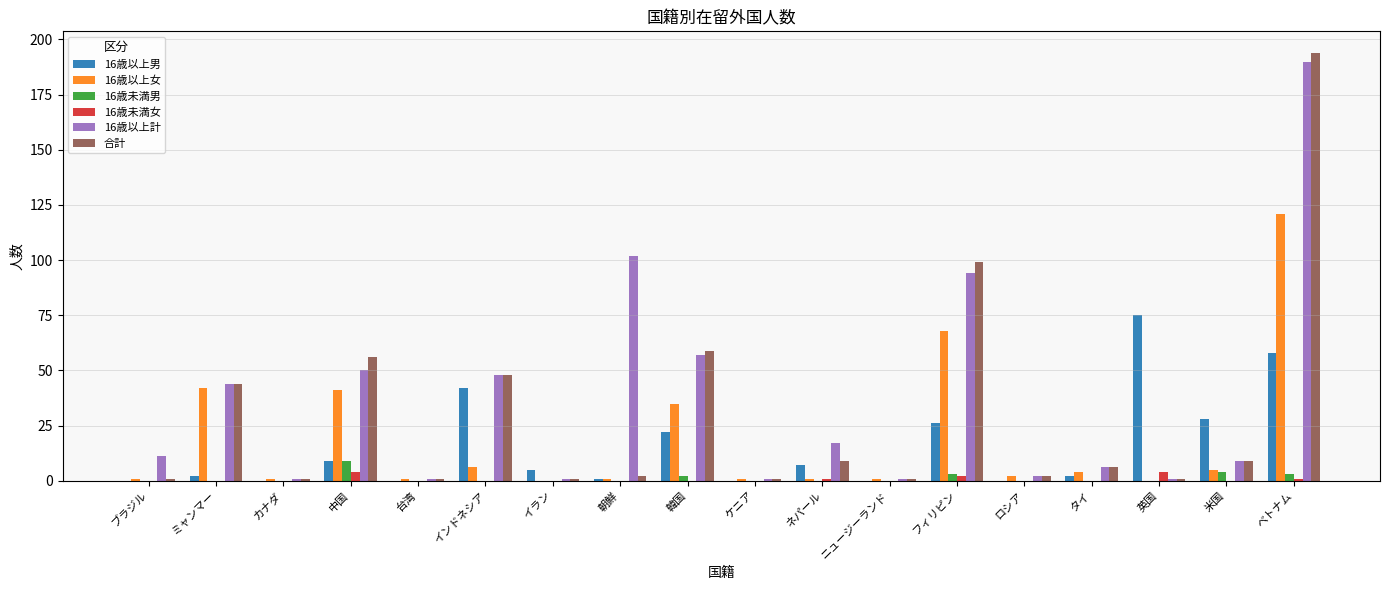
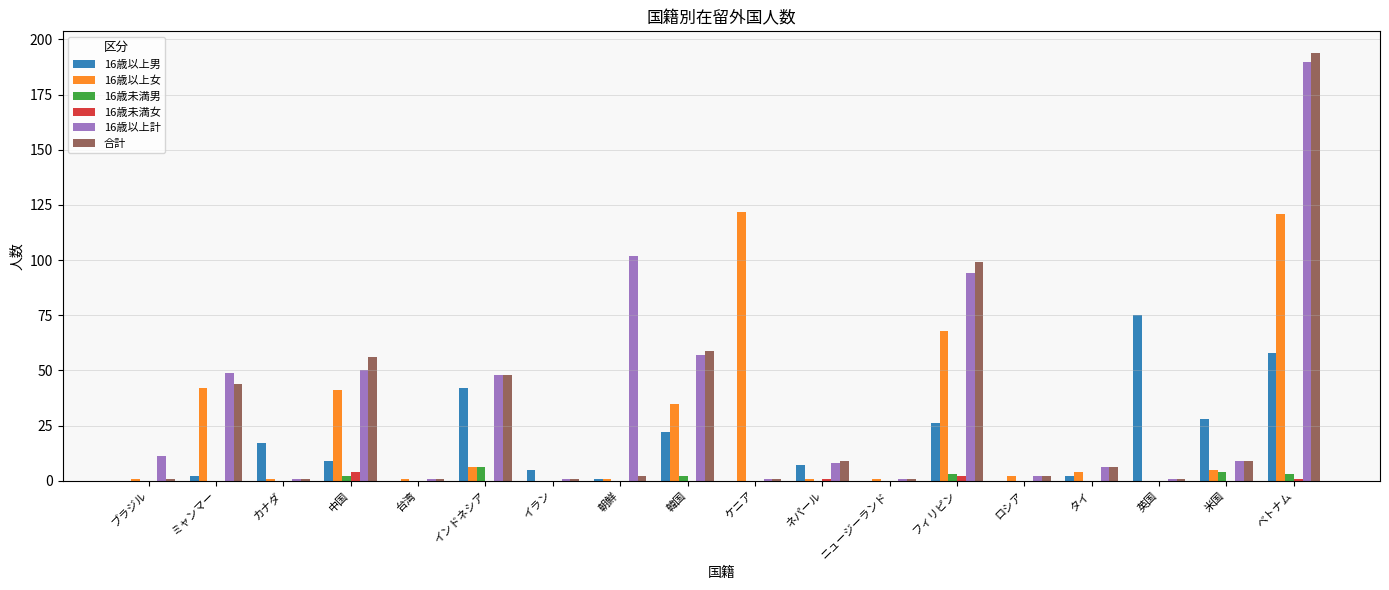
  {
    "16歳以上男": {
      "ブラジル": 0,
      "ミャンマー": 2,
-     "カナダ": 0,
+     "カナダ": 17,
      "中国": 9,
      "台湾": 0,
      "インドネシア": 42,
      "イラン": 5,
      "韓国": 22,
      "ケニア": 0,
      "ネパール": 7,
      "ニュージーランド": 0,
      "フィリピン": 26,
      "ロシア": 0,
      "タイ": 2,
      "英国": 75,
      "米国": 28,
      "ベトナム": 58
    },
    "16歳以上女": {
      "ミャンマー": 42,
      "中国": 41,
      "インドネシア": 6,
      "イラン": 0,
      "韓国": 35,
-     "ケニア": 1,
+     "ケニア": 122,
      "フィリピン": 68,
      "ロシア": 2,
      "タイ": 4,
      "英国": 0,
      "米国": 5,
      "ベトナム": 121
    },
    "16歳未満男": {
      "ブラジル": 0,
      "ミャンマー": 0,
      "カナダ": 0,
-     "中国": 9,
+     "中国": 2,
      "台湾": 0,
-     "インドネシア": 0,
+     "インドネシア": 6,
      "イラン": 0,
      "朝鮮": 0,
      "韓国": 2,
      "ケニア": 0,
      "ネパール": 0,
      "ニュージーランド": 0,
      "フィリピン": 3,
      "ロシア": 0,
      "タイ": 0,
      "英国": 0,
      "米国": 4,
      "ベトナム": 3
    },
    "16歳未満女": {
      "ブラジル": 0,
      "ミャンマー": 0,
      "カナダ": 0,
      "中国": 4,
      "台湾": 0,
      "インドネシア": 0,
      "イラン": 0,
      "朝鮮": 0,
      "韓国": 0,
      "ケニア": 0,
      "ニュージーランド": 0,
      "フィリピン": 2,
      "ロシア": 0,
      "タイ": 0,
-     "英国": 4,
+     "英国": 0,
      "米国": 0
    },
    "16歳以上計": {
      "ブラジル": 11,
-     "ミャンマー": 44,
+     "ミャンマー": 49,
      "中国": 50,
      "インドネシア": 48,
      "朝鮮": 102,
      "韓国": 57,
-     "ネパール": 17,
+     "ネパール": 8,
      "フィリピン": 94,
      "ロシア": 2,
      "タイ": 6,
      "米国": 9,
      "ベトナム": 190
    },
    "合計": {
      "ミャンマー": 44,
      "中国": 56,
      "インドネシア": 48,
      "朝鮮": 2,
      "韓国": 59,
      "ネパール": 9,
      "フィリピン": 99,
      "ロシア": 2,
      "タイ": 6,
      "米国": 9,
      "ベトナム": 194
    }
  }
